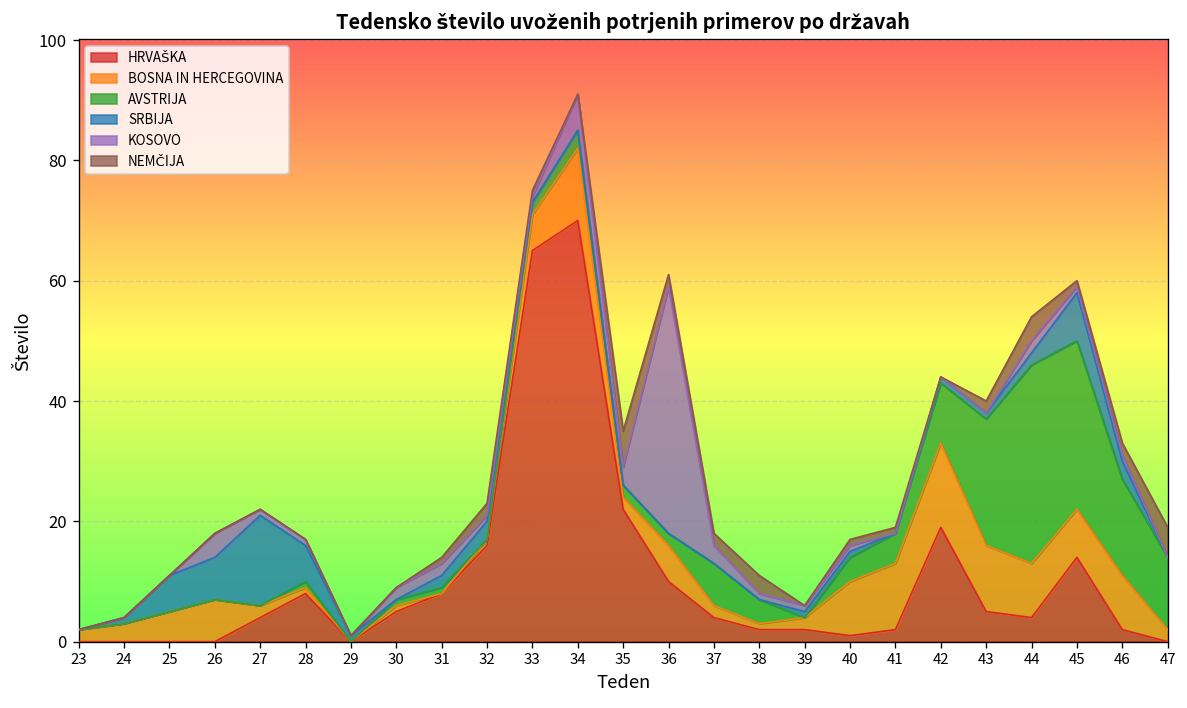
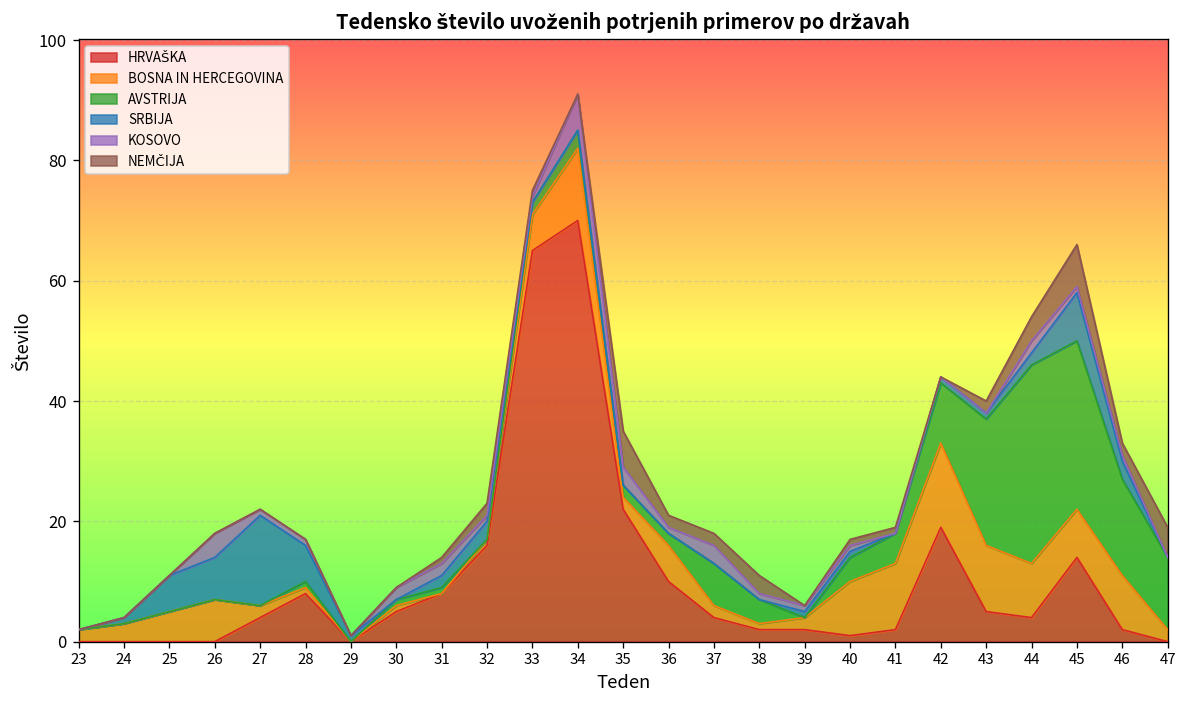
  {
    "HRVAŠKA": {
      "23": 0,
      "24": 0,
      "25": 0,
      "26": 0,
      "27": 4,
      "28": 8,
      "30": 5,
      "32": 16,
      "33": 65,
      "34": 70,
      "35": 22,
      "36": 10,
      "37": 4,
      "38": 2,
      "39": 2,
      "40": 1,
      "41": 2,
      "42": 19,
      "43": 5,
      "44": 4,
      "45": 14,
      "46": 2,
      "47": 0
    },
    "BOSNA IN HERCEGOVINA": {
      "28": 1,
      "30": 1,
      "33": 6,
      "34": 12,
      "35": 2,
      "36": 6,
      "37": 2,
      "38": 1,
      "40": 9,
      "41": 11,
      "42": 14,
      "43": 11,
      "44": 9,
      "45": 8,
      "46": 9,
      "47": 2
    },
    "AVSTRIJA": {
      "28": 1,
      "31": 1,
      "40": 4,
      "42": 10,
      "43": 21,
      "44": 33,
      "45": 28,
      "46": 16
    },
    "SRBIJA": {
      "26": 7,
      "27": 15,
      "28": 6,
      "31": 2,
      "32": 3,
      "39": 1,
      "40": 1,
      "44": 2,
      "45": 8,
      "46": 3
    },
    "KOSOVO": {
      "31": 2,
      "32": 1,
      "33": 1,
      "35": 3,
-     "36": 41,
+     "36": 1,
      "37": 3,
      "38": 1,
      "40": 1,
      "44": 2,
      "45": 1,
      "46": 1
    },
    "NEMČIJA": {
      "31": 1,
      "32": 2,
      "33": 1,
      "35": 6,
      "36": 2,
      "37": 2,
      "38": 3,
      "40": 1,
      "41": 1,
      "43": 2,
      "44": 4,
-     "45": 1,
+     "45": 7,
      "46": 2,
      "47": 5
    }
  }
